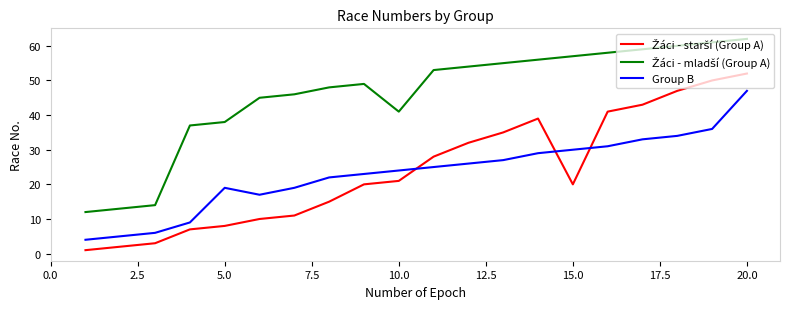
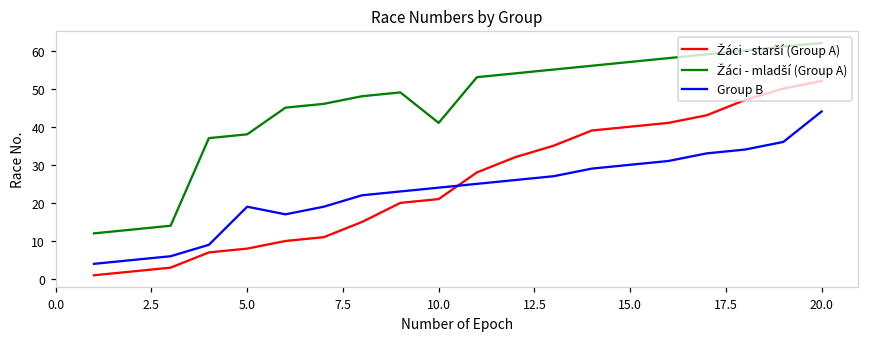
  {
    "Žáci - starší (Group A)": {
      "5.0": 8,
      "10.0": 21,
-     "15.0": 20
+     "15.0": 40
    },
    "Žáci - mladší (Group A)": {
      "5.0": 38,
      "10.0": 41,
      "15.0": 57
    },
    "Group B": {
      "5.0": 19,
      "10.0": 24,
      "15.0": 30,
-     "20.0": 47
+     "20.0": 44
    }
  }
